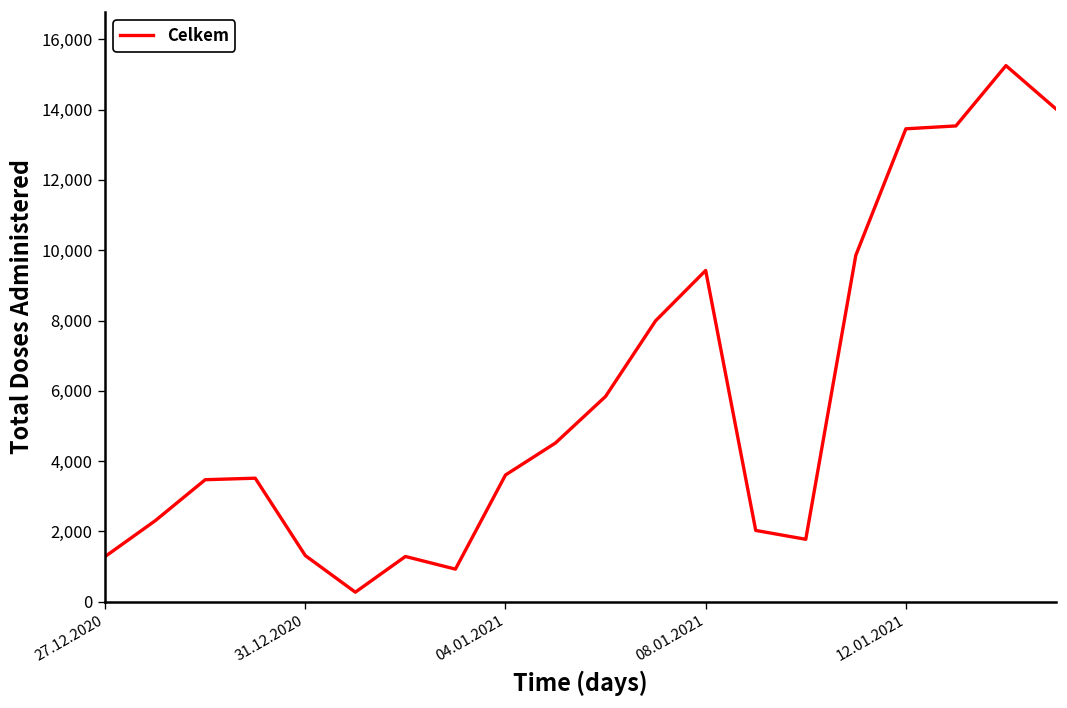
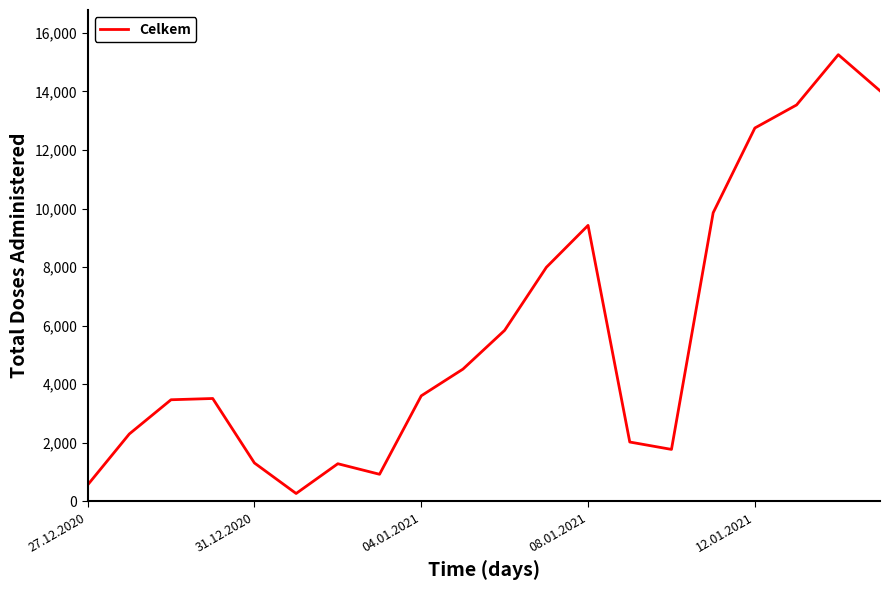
  {
-   "27.12.2020": "1,300",
+   "27.12.2020": "600",
    "31.12.2020": "1,300",
    "04.01.2021": "3,600",
    "08.01.2021": "9,400",
-   "12.01.2021": "13,500"
+   "12.01.2021": "12,700"
  }
